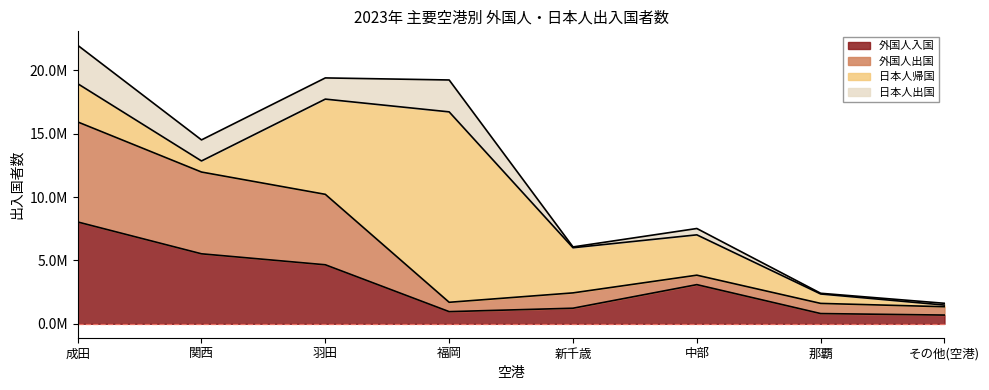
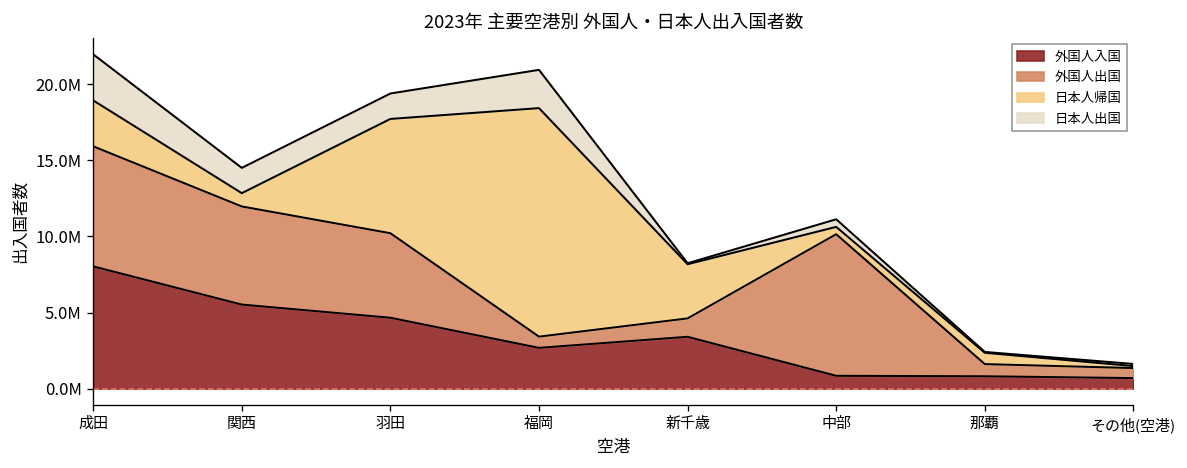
  {
    "外国人入国": {
      "成田": 8000000,
      "関西": 5500000,
      "羽田": 4700000,
-     "福岡": 1000000,
-     "新千歳": 1200000,
-     "中部": 3100000,
+     "福岡": 2700000,
+     "新千歳": 3400000,
+     "中部": 800000,
      "那覇": 800000,
      "その他(空港)": 700000
    },
    "外国人出国": {
      "成田": 7900000,
      "関西": 6500000,
      "羽田": 5600000,
      "福岡": 700000,
      "新千歳": 1200000,
-     "中部": 700000,
+     "中部": 9300000,
      "那覇": 800000
    },
    "日本人帰国": {
      "成田": 3000000,
      "関西": 900000,
      "羽田": 7500000,
      "福岡": 15000000,
-     "中部": 3200000
+     "中部": 500000
    },
    "日本人出国": {
      "成田": 3000000,
      "関西": 1700000,
      "羽田": 1700000,
      "福岡": 2500000,
      "中部": 500000
    }
  }
